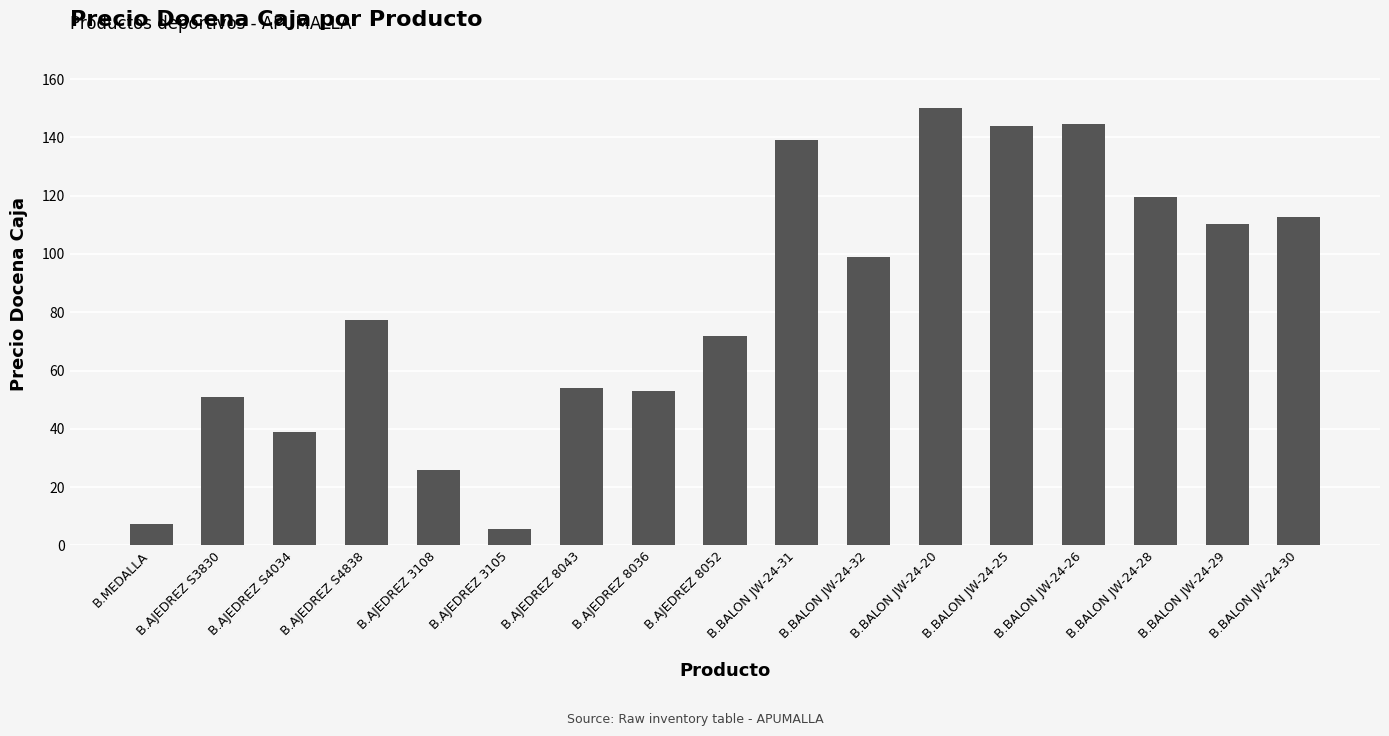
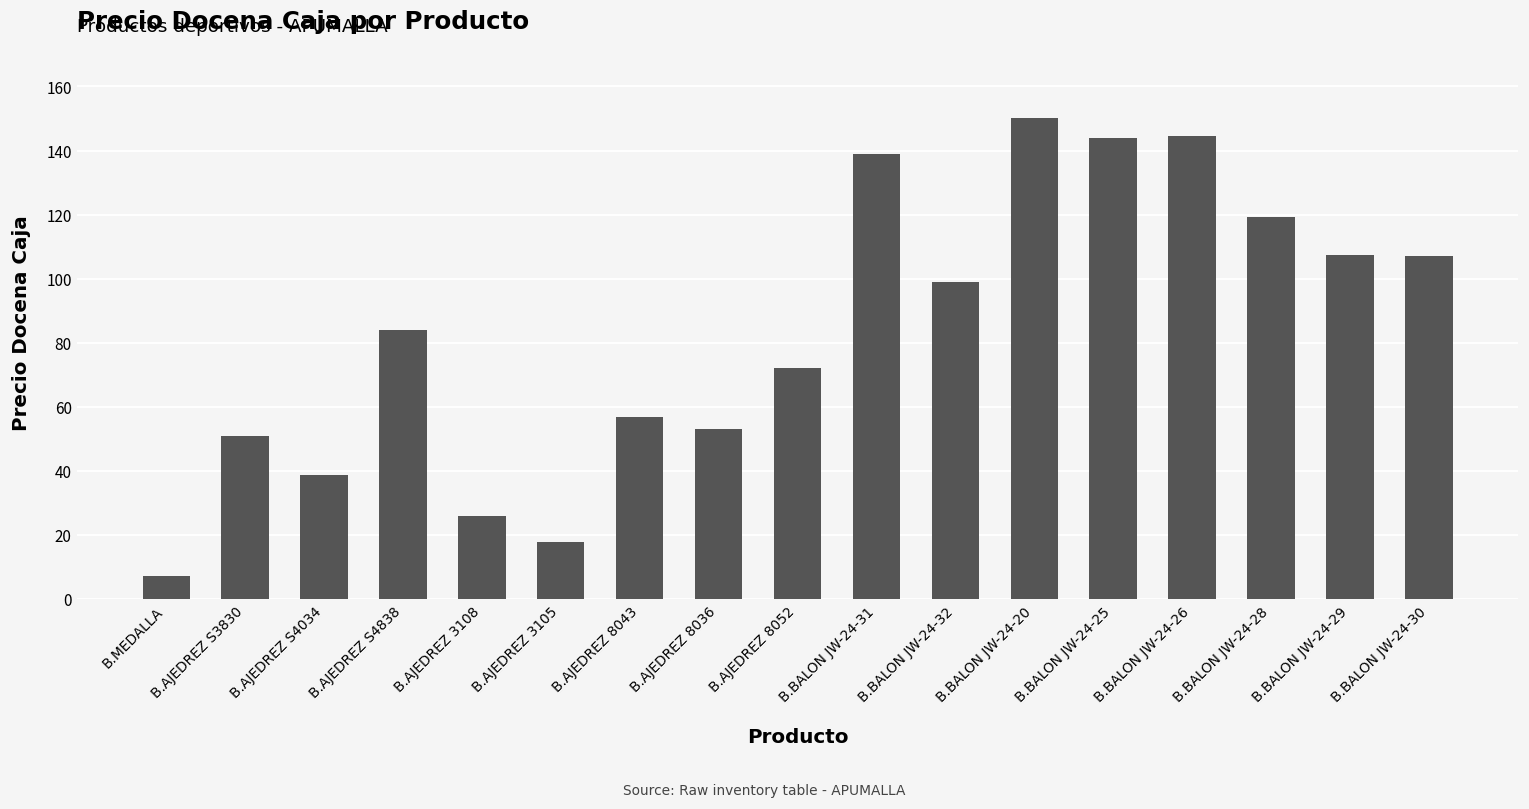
  {
    "B.MEDALLA": 7,
    "B.AJEDREZ S3830": 51,
    "B.AJEDREZ S4034": 39,
-   "B.AJEDREZ S4838": 78,
+   "B.AJEDREZ S4838": 84,
    "B.AJEDREZ 3108": 26,
-   "B.AJEDREZ 3105": 6,
-   "B.AJEDREZ 8043": 54,
+   "B.AJEDREZ 3105": 18,
+   "B.AJEDREZ 8043": 57,
    "B.AJEDREZ 8036": 53,
    "B.AJEDREZ 8052": 72,
    "B.BALON JW-24-31": 139,
    "B.BALON JW-24-32": 99,
    "B.BALON JW-24-20": 150,
    "B.BALON JW-24-25": 144,
    "B.BALON JW-24-26": 145,
    "B.BALON JW-24-28": 119,
-   "B.BALON JW-24-29": 110,
-   "B.BALON JW-24-30": 113
+   "B.BALON JW-24-29": 107,
+   "B.BALON JW-24-30": 107
  }
